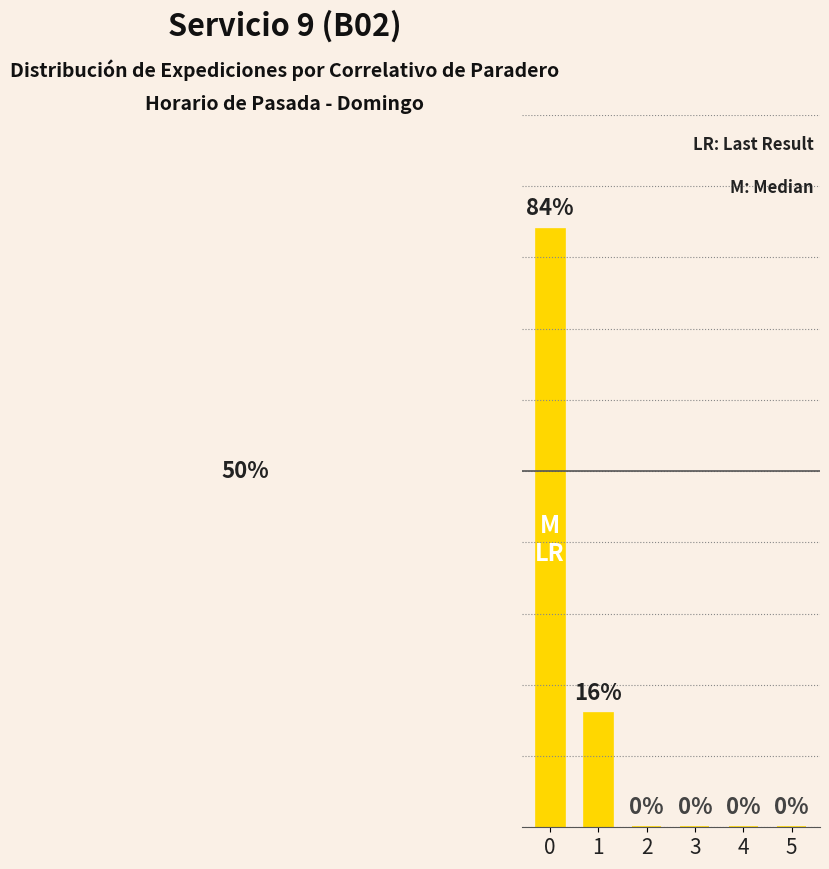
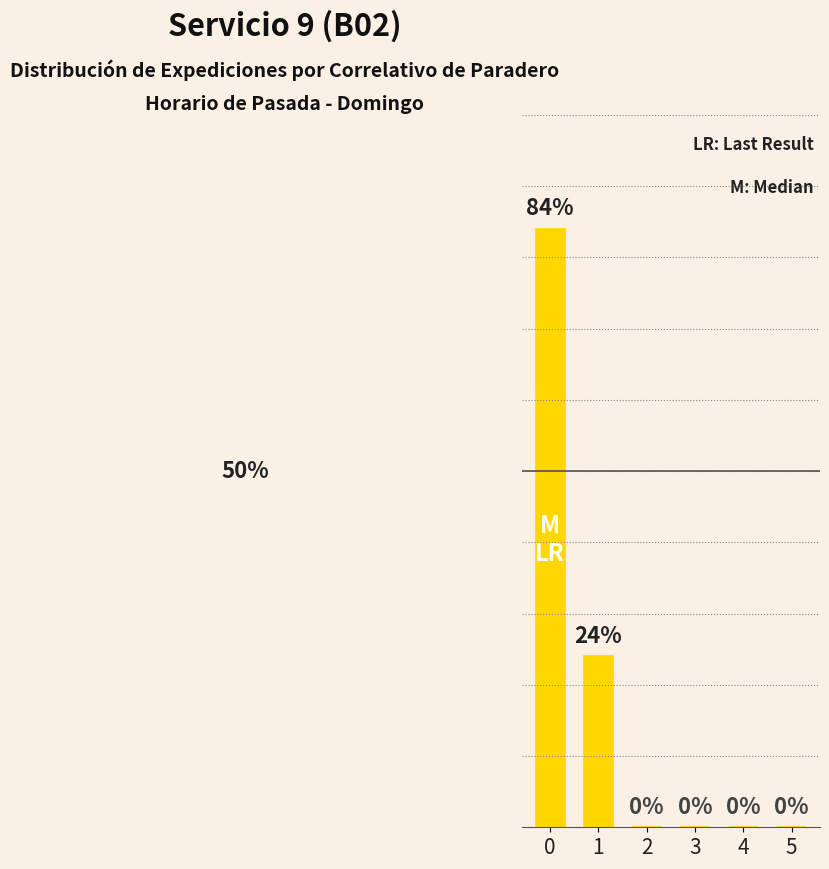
  {
    "0": "84%",
-   "1": "16%",
+   "1": "24%",
    "2": "0%",
    "3": "0%",
    "4": "0%",
    "5": "0%"
  }
